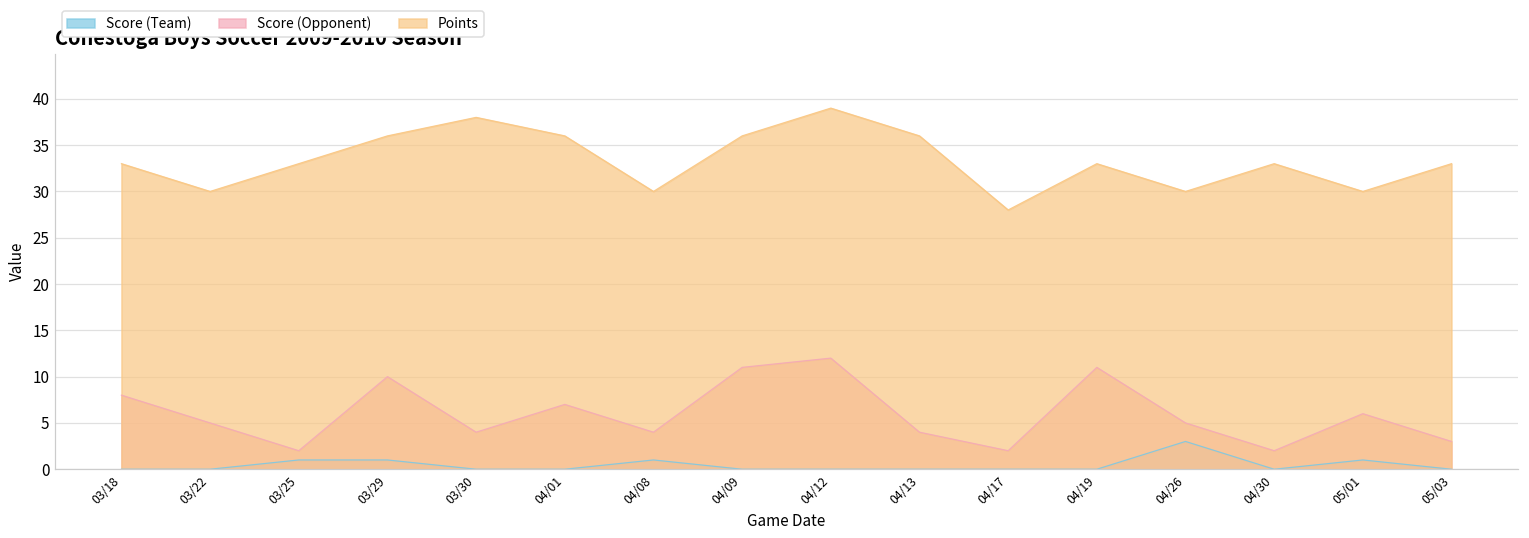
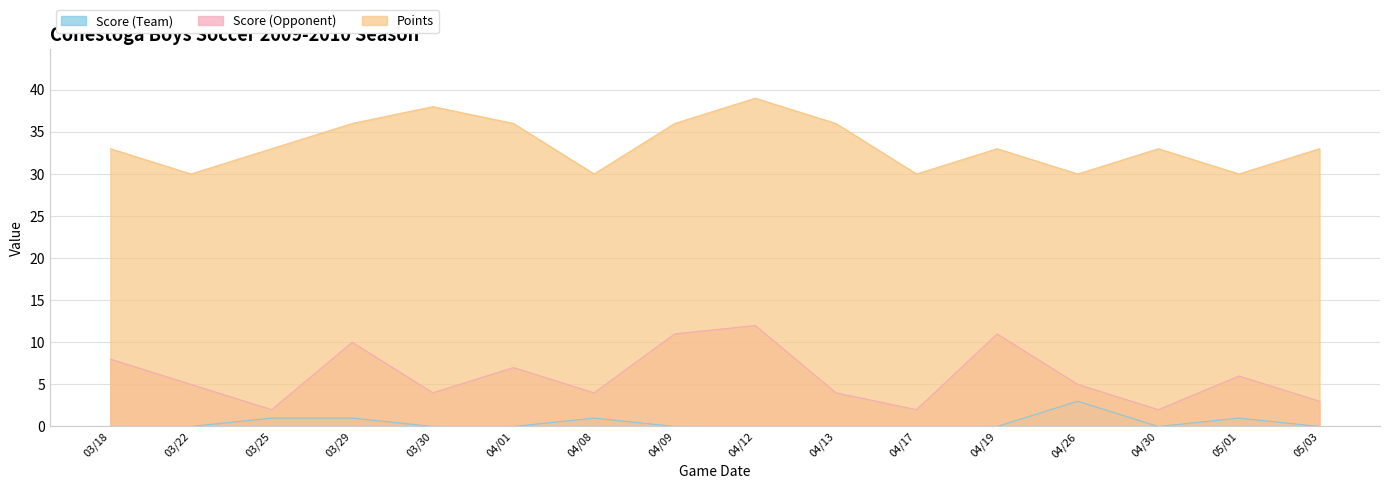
  {
    "Score (Team)": {
      "03/18": 0,
      "03/22": 0,
      "03/25": 1,
      "03/29": 1,
      "03/30": 0,
      "04/01": 0,
      "04/08": 1,
      "04/09": 0,
      "04/12": 0,
      "04/13": 0,
      "04/17": 0,
      "04/19": 0,
      "04/26": 3,
      "04/30": 0,
      "05/01": 1,
      "05/03": 0
    },
    "Score (Opponent)": {
      "03/18": 8,
      "03/22": 5,
      "03/25": 2,
      "03/29": 10,
      "03/30": 4,
      "04/01": 7,
      "04/08": 4,
      "04/09": 11,
      "04/12": 12,
      "04/13": 4,
      "04/17": 2,
      "04/19": 11,
      "04/26": 5,
      "04/30": 2,
      "05/01": 6,
      "05/03": 3
    },
    "Points": {
      "03/18": 33,
      "03/22": 30,
      "03/25": 33,
      "03/29": 36,
      "03/30": 38,
      "04/01": 36,
      "04/08": 30,
      "04/09": 36,
      "04/12": 39,
      "04/13": 36,
-     "04/17": 28,
+     "04/17": 30,
      "04/19": 33,
      "04/26": 30,
      "04/30": 33,
      "05/01": 30,
      "05/03": 33
    }
  }
